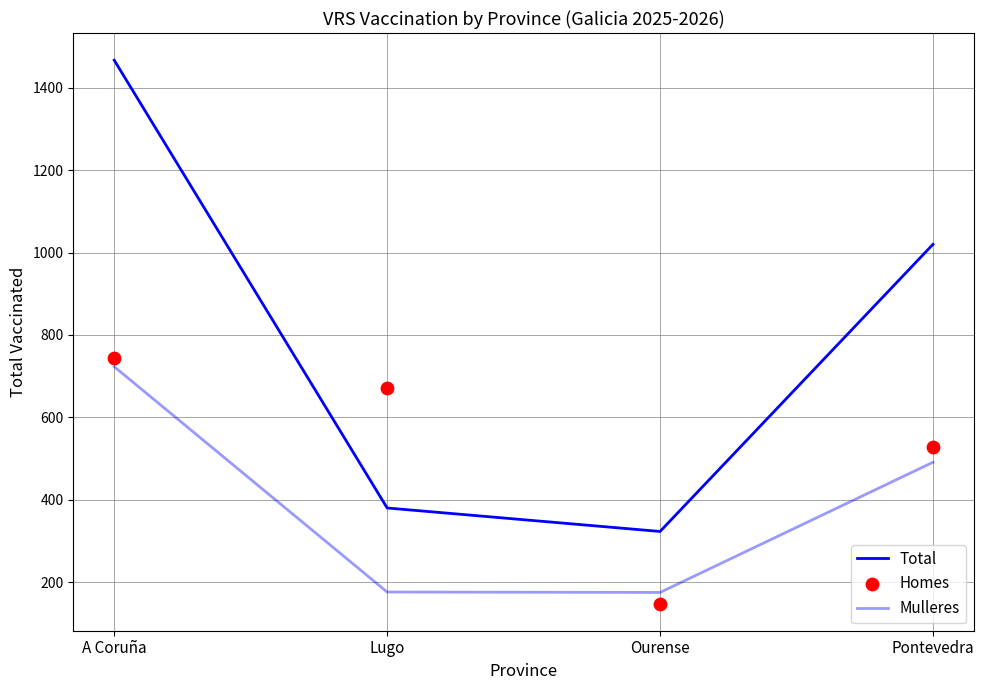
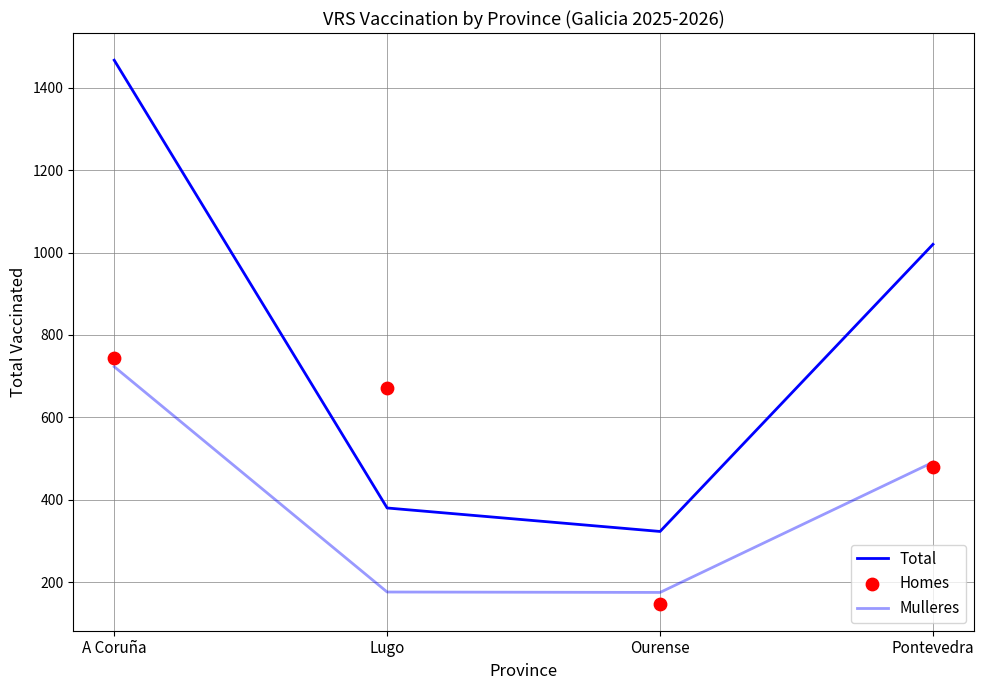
  {
    "Homes": {
-     "Pontevedra": 530
+     "Pontevedra": 480
    }
  }
